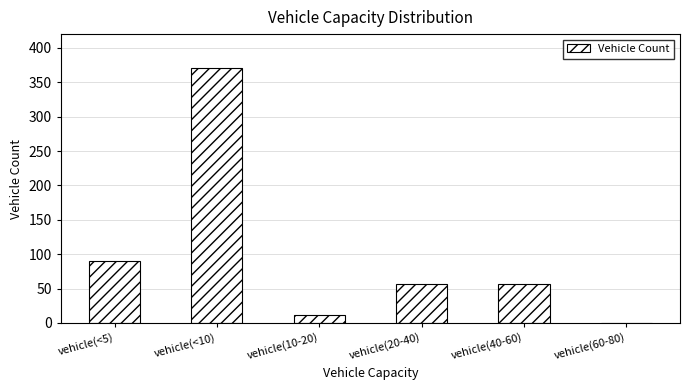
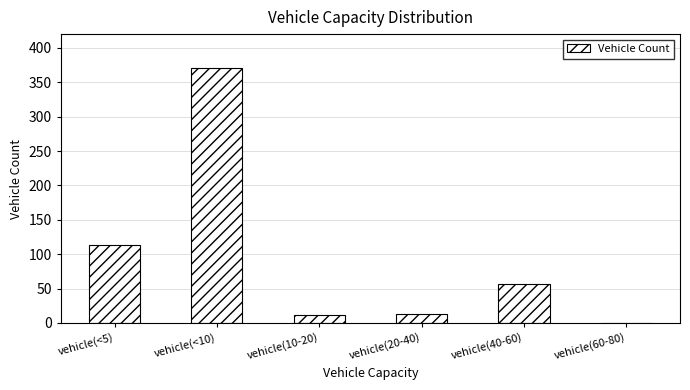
  {
-   "vehicle(<5)": 90,
+   "vehicle(<5)": 110,
    "vehicle(<10)": 370,
    "vehicle(10-20)": 10,
-   "vehicle(20-40)": 60,
+   "vehicle(20-40)": 10,
    "vehicle(40-60)": 60,
    "vehicle(60-80)": 0
  }
